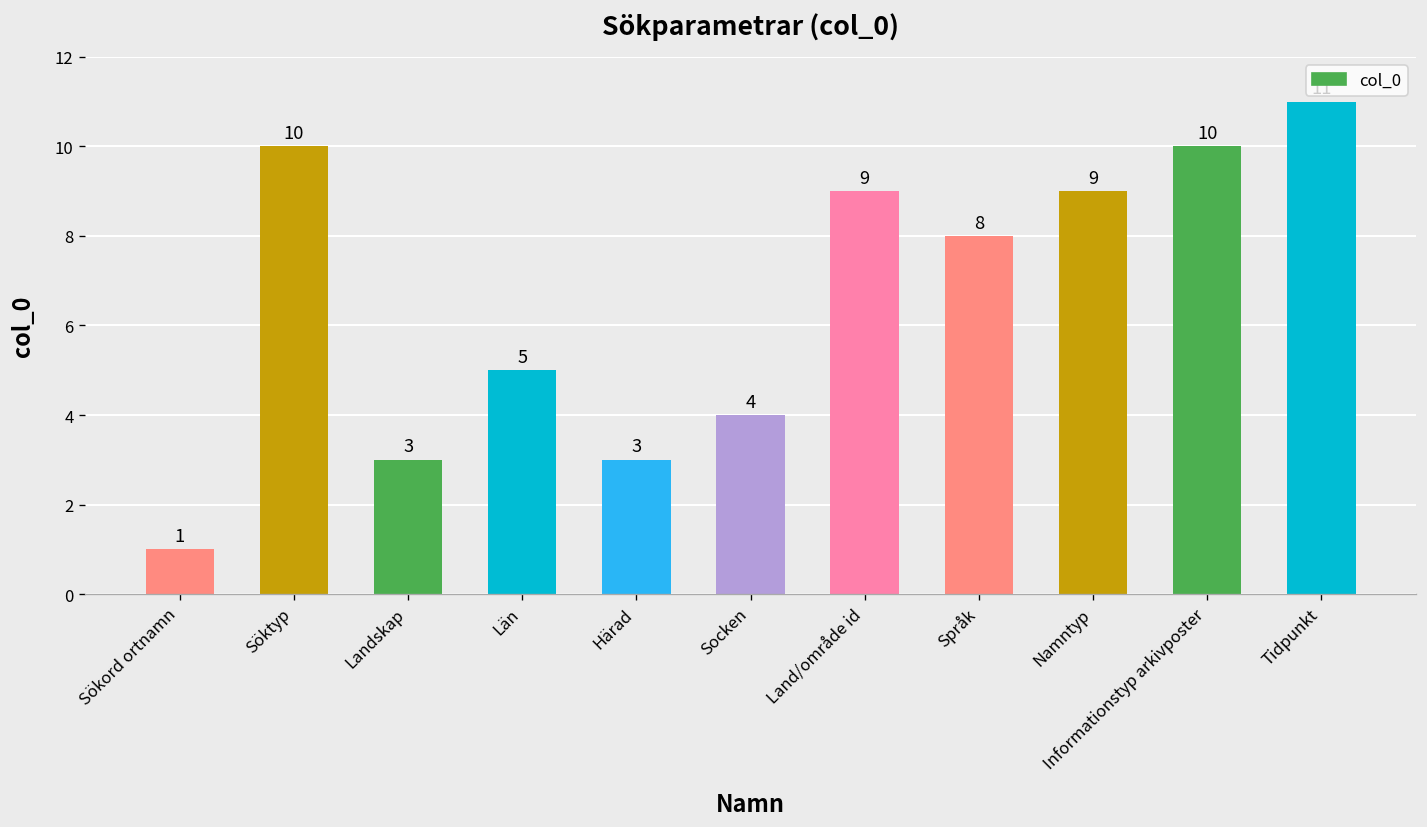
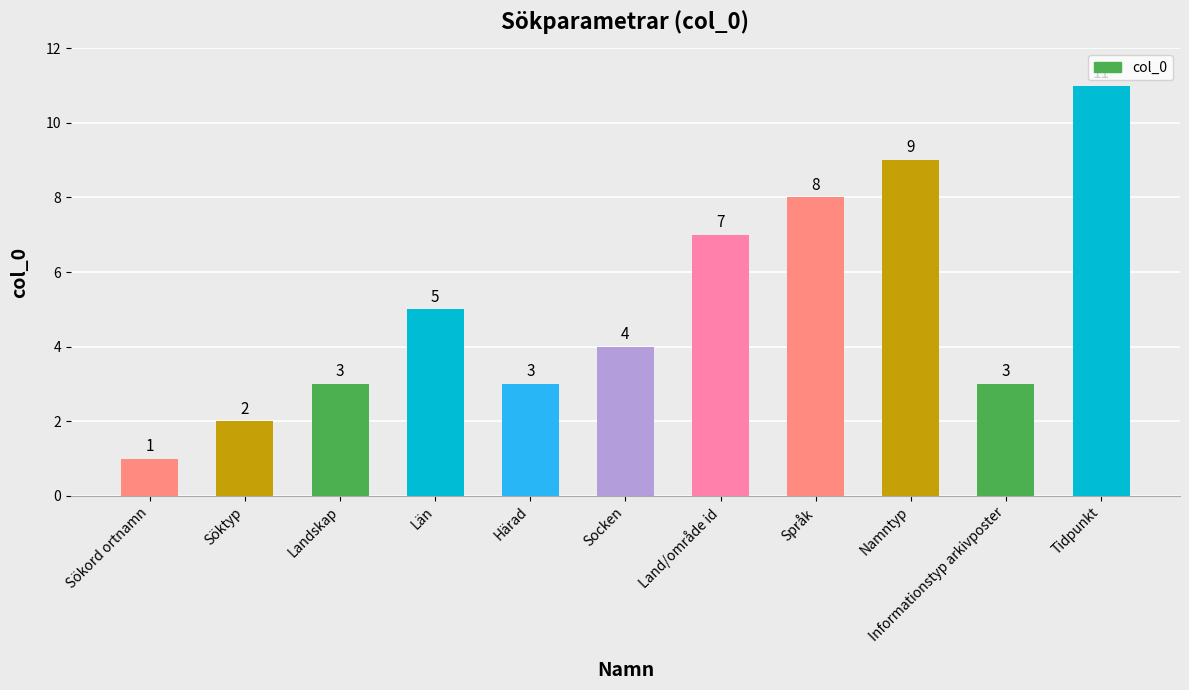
  {
    "Sökord ortnamn": 1,
-   "Söktyp": 10,
+   "Söktyp": 2,
    "Landskap": 3,
    "Län": 5,
    "Härad": 3,
    "Socken": 4,
-   "Land/område id": 9,
+   "Land/område id": 7,
    "Språk": 8,
    "Namntyp": 9,
-   "Informationstyp arkivposter": 10
+   "Informationstyp arkivposter": 3
  }
